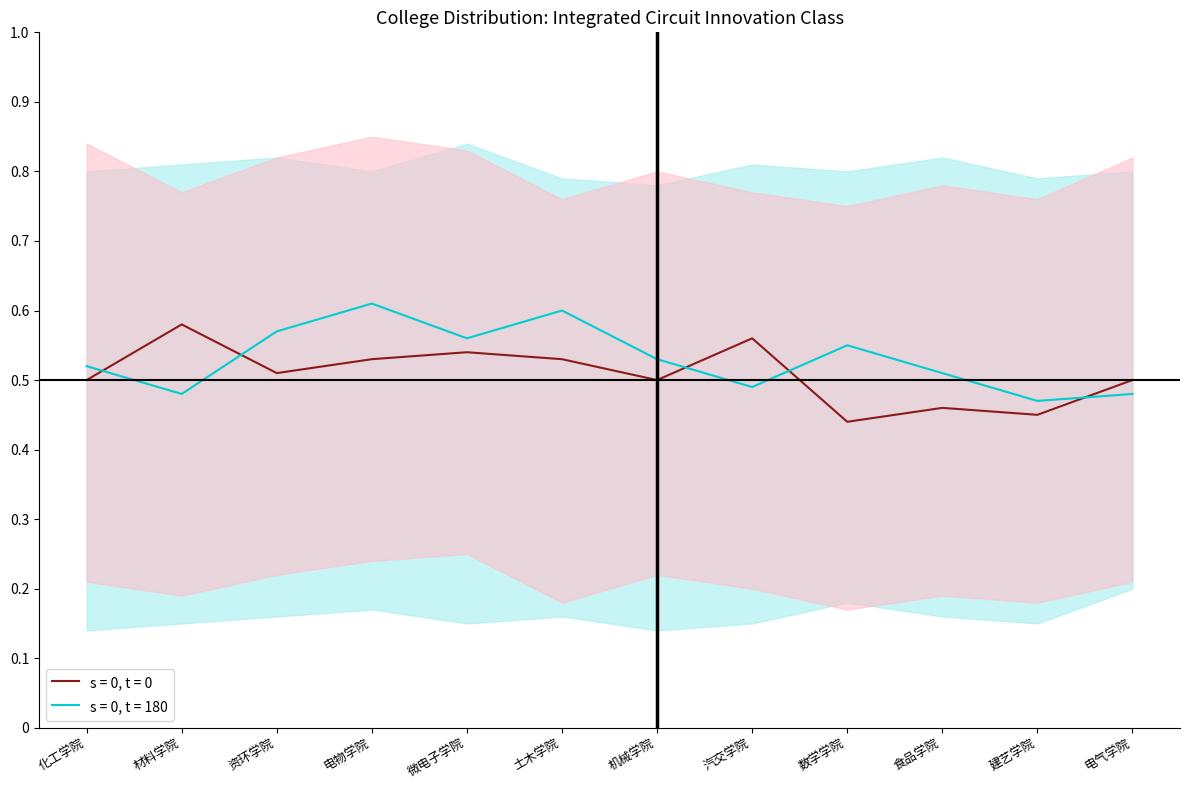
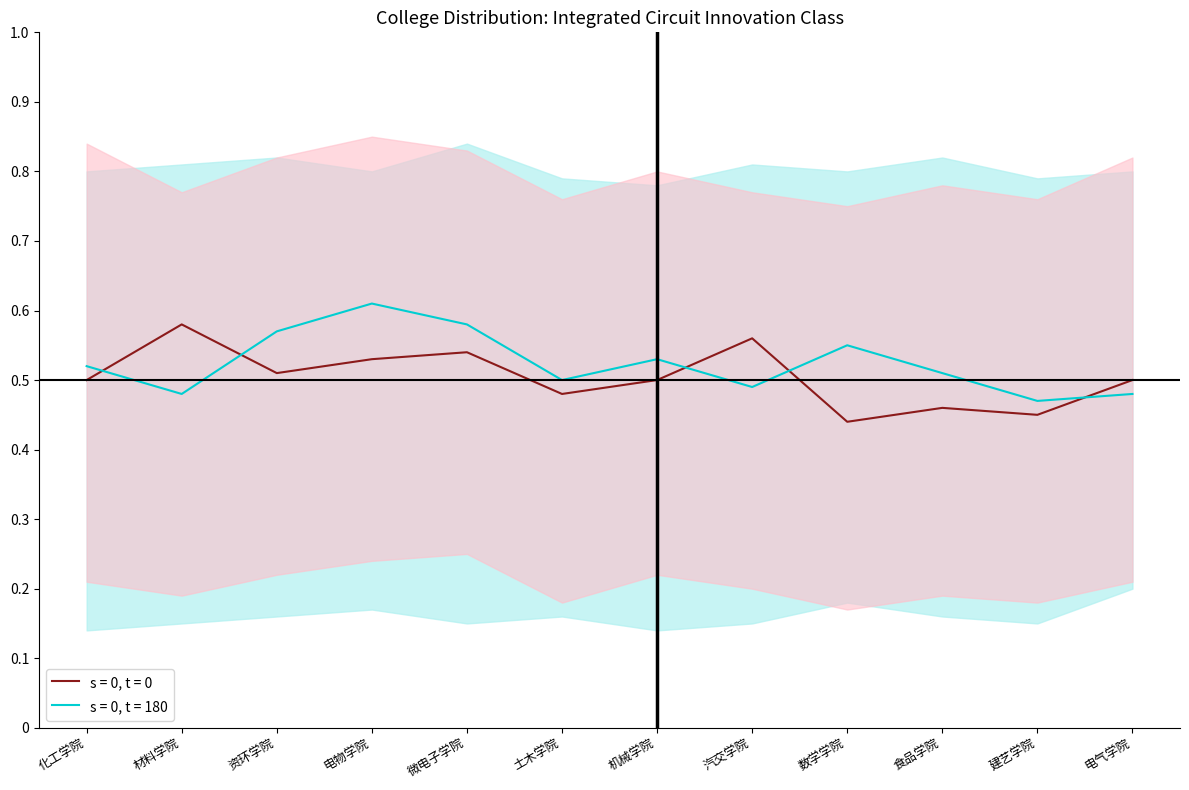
  {
    "s = 0, t = 0": {
      "化工学院": 0.50,
      "材料学院": 0.58,
      "资环学院": 0.51,
      "电物学院": 0.53,
      "微电子学院": 0.54,
-     "土木学院": 0.53,
+     "土木学院": 0.48,
      "机械学院": 0.50,
      "汽交学院": 0.56,
      "数学学院": 0.44,
      "食品学院": 0.46,
      "建艺学院": 0.45,
      "电气学院": 0.50
    },
    "s = 0, t = 180": {
      "化工学院": 0.52,
      "材料学院": 0.48,
      "资环学院": 0.57,
      "电物学院": 0.61,
-     "微电子学院": 0.56,
-     "土木学院": 0.6,
+     "微电子学院": 0.58,
+     "土木学院": 0.5,
      "机械学院": 0.53,
      "汽交学院": 0.49,
      "数学学院": 0.55,
      "食品学院": 0.51,
      "建艺学院": 0.47,
      "电气学院": 0.48
    }
  }
